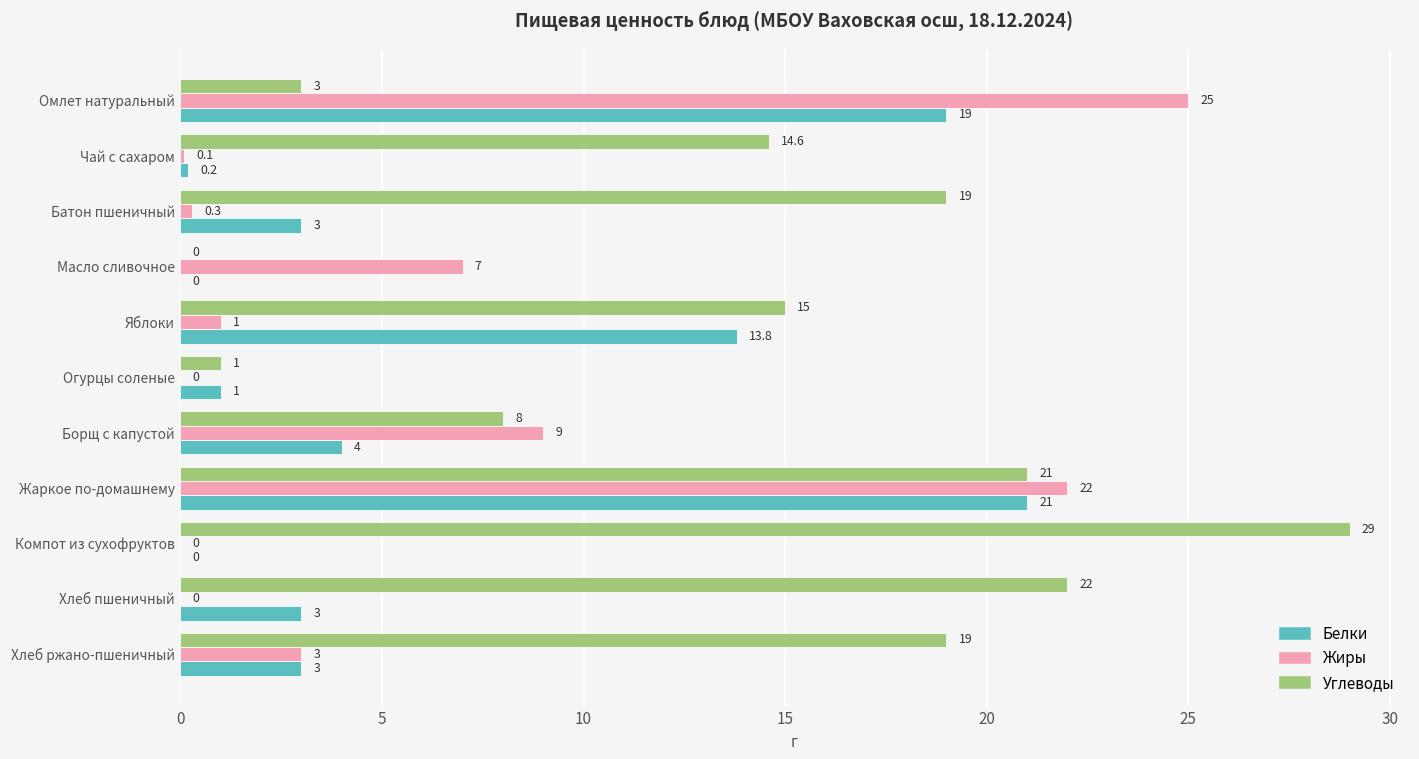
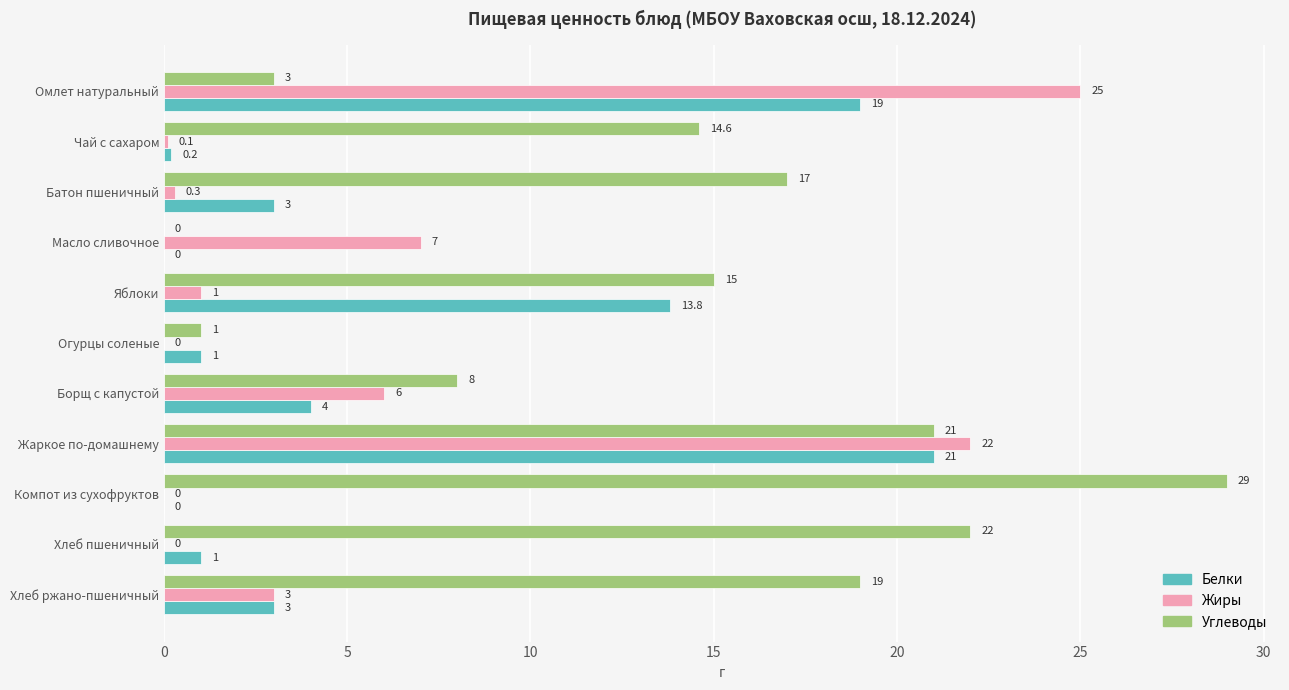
  {
    "Белки": {
      "Омлет натуральный": 19,
      "Чай с сахаром": 0.2,
      "Батон пшеничный": 3,
      "Масло сливочное": 0,
      "Яблоки": 13.8,
      "Огурцы соленые": 1,
      "Борщ с капустой": 4,
      "Жаркое по-домашнему": 21,
      "Компот из сухофруктов": 0,
-     "Хлеб пшеничный": 3,
+     "Хлеб пшеничный": 1,
      "Хлеб ржано-пшеничный": 3
    },
    "Жиры": {
      "Омлет натуральный": 25,
      "Чай с сахаром": 0.1,
      "Батон пшеничный": 0.3,
      "Масло сливочное": 7,
      "Яблоки": 1,
      "Огурцы соленые": 0,
-     "Борщ с капустой": 9,
+     "Борщ с капустой": 6,
      "Жаркое по-домашнему": 22,
      "Компот из сухофруктов": 0,
      "Хлеб пшеничный": 0,
      "Хлеб ржано-пшеничный": 3
    },
    "Углеводы": {
      "Омлет натуральный": 3,
      "Чай с сахаром": 14.6,
-     "Батон пшеничный": 19,
+     "Батон пшеничный": 17,
      "Масло сливочное": 0,
      "Яблоки": 15,
      "Огурцы соленые": 1,
      "Борщ с капустой": 8,
      "Жаркое по-домашнему": 21,
      "Компот из сухофруктов": 29,
      "Хлеб пшеничный": 22,
      "Хлеб ржано-пшеничный": 19
    }
  }
